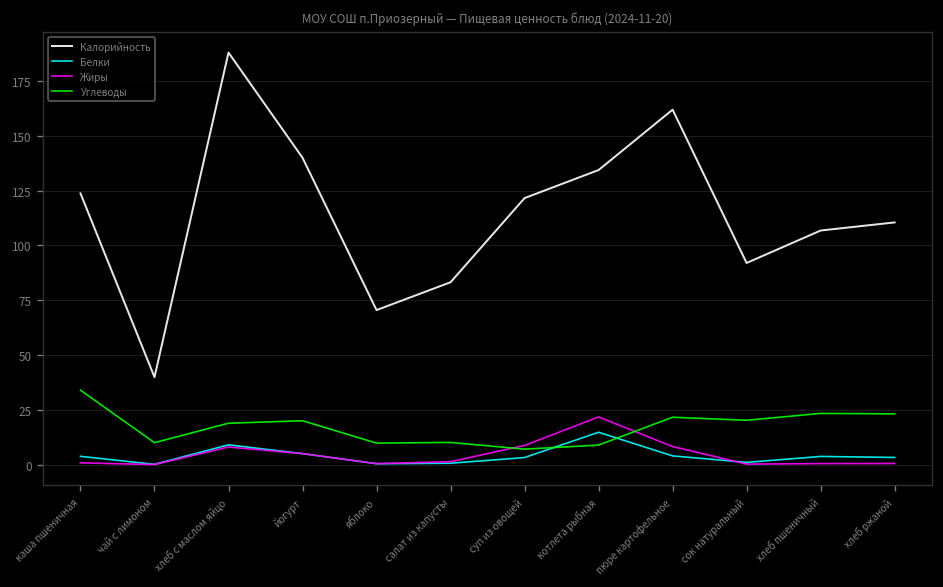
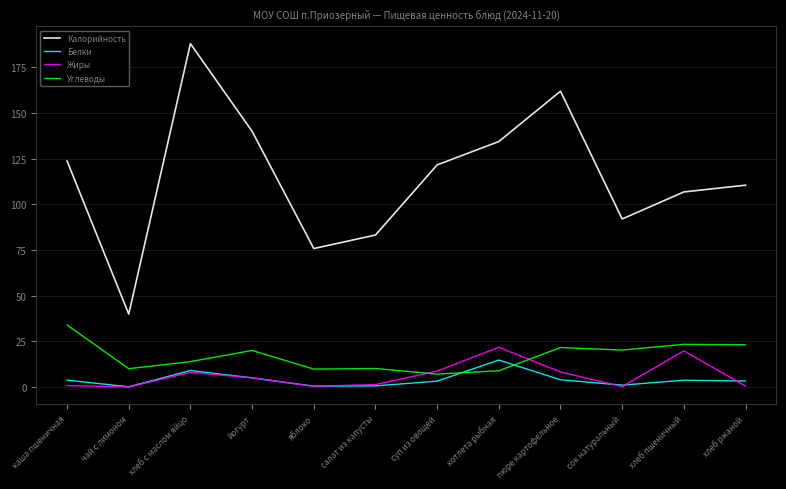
  {
    "Калорийность": {
      "каша пшеничная": 124,
      "чай с лимоном": 40,
      "хлеб с маслом яйцо": 188,
      "йогурт": 140,
-     "яблоко": 71,
+     "яблоко": 76,
      "салат из капусты": 83,
      "суп из овощей": 122,
      "котлета рыбная": 134,
      "пюре картофельное": 162,
      "сок натуральный": 92,
      "хлеб пшеничный": 107,
      "хлеб ржаной": 111
    },
    "Белки": {
      "каша пшеничная": 4,
      "суп из овощей": 3,
      "котлета рыбная": 15,
      "пюре картофельное": 4,
      "хлеб пшеничный": 4,
      "хлеб ржаной": 3
    },
    "Жиры": {
      "каша пшеничная": 1,
      "суп из овощей": 9,
      "котлета рыбная": 22,
      "пюре картофельное": 8,
-     "хлеб пшеничный": 0,
+     "хлеб пшеничный": 20,
      "хлеб ржаной": 1
    },
    "Углеводы": {
      "каша пшеничная": 34,
      "чай с лимоном": 10,
-     "хлеб с маслом яйцо": 19,
+     "хлеб с маслом яйцо": 14,
      "йогурт": 20,
      "яблоко": 10,
      "салат из капусты": 10,
      "суп из овощей": 7,
      "котлета рыбная": 9,
      "пюре картофельное": 22,
      "сок натуральный": 20,
      "хлеб пшеничный": 23,
      "хлеб ржаной": 23
    }
  }
